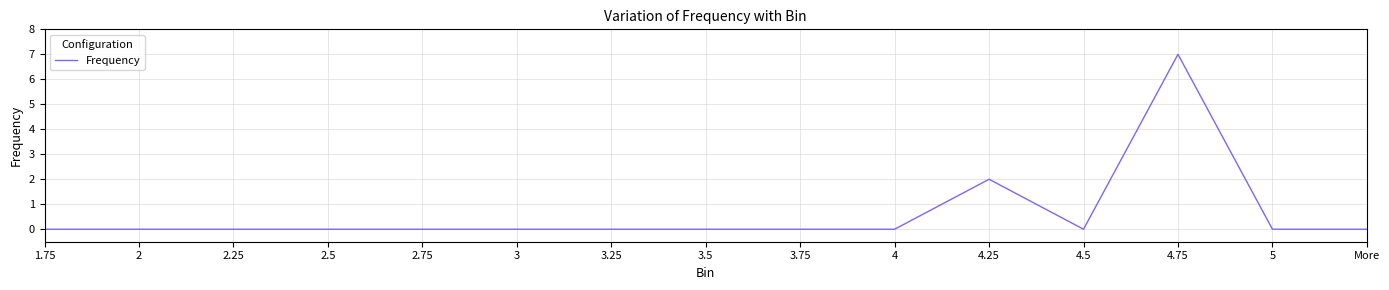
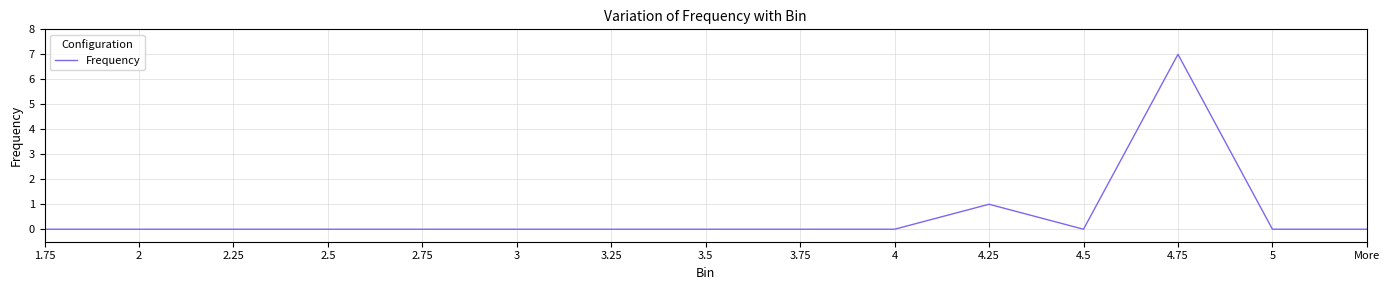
  {
    "1.75": 0,
    "2": 0,
    "2.25": 0,
    "2.5": 0,
    "2.75": 0,
    "3": 0,
    "3.25": 0,
    "3.5": 0,
    "3.75": 0,
    "4": 0,
-   "4.25": 2,
+   "4.25": 1,
    "4.5": 0,
    "4.75": 7,
    "5": 0,
    "More": 0
  }
